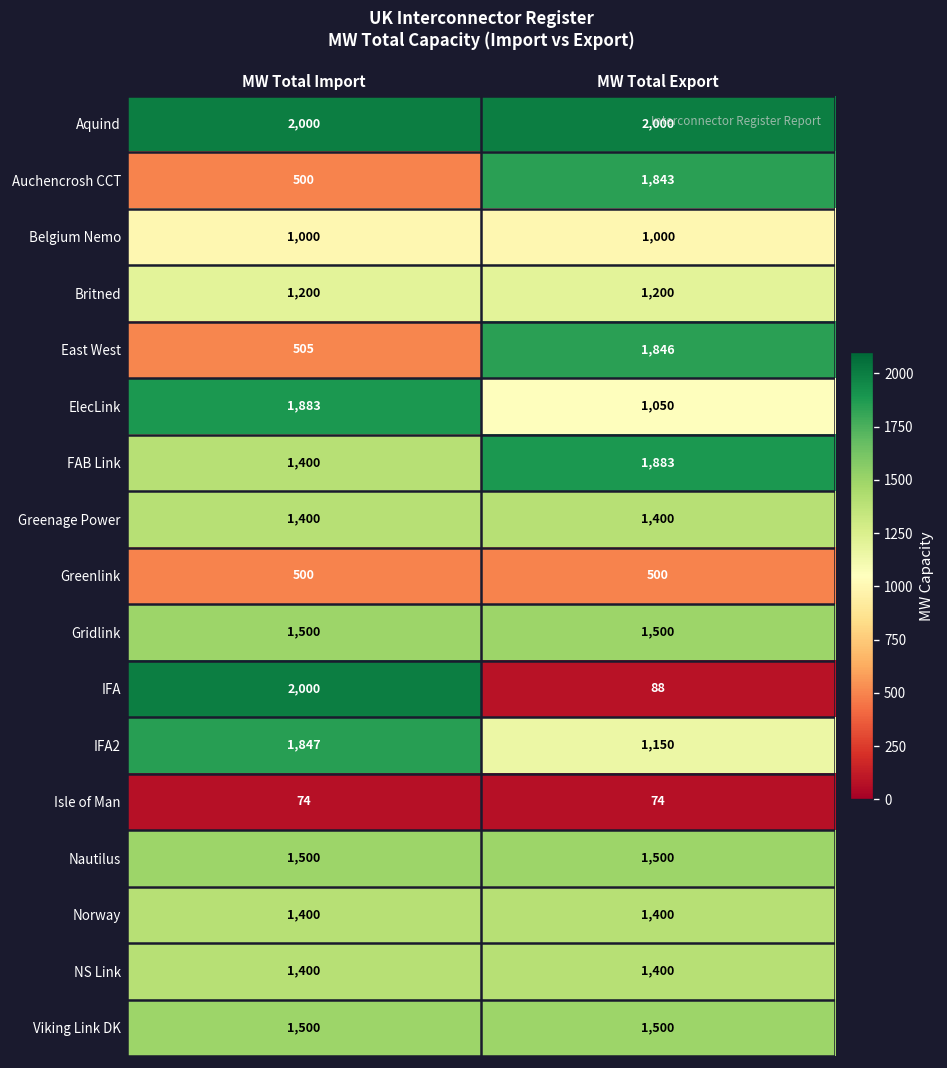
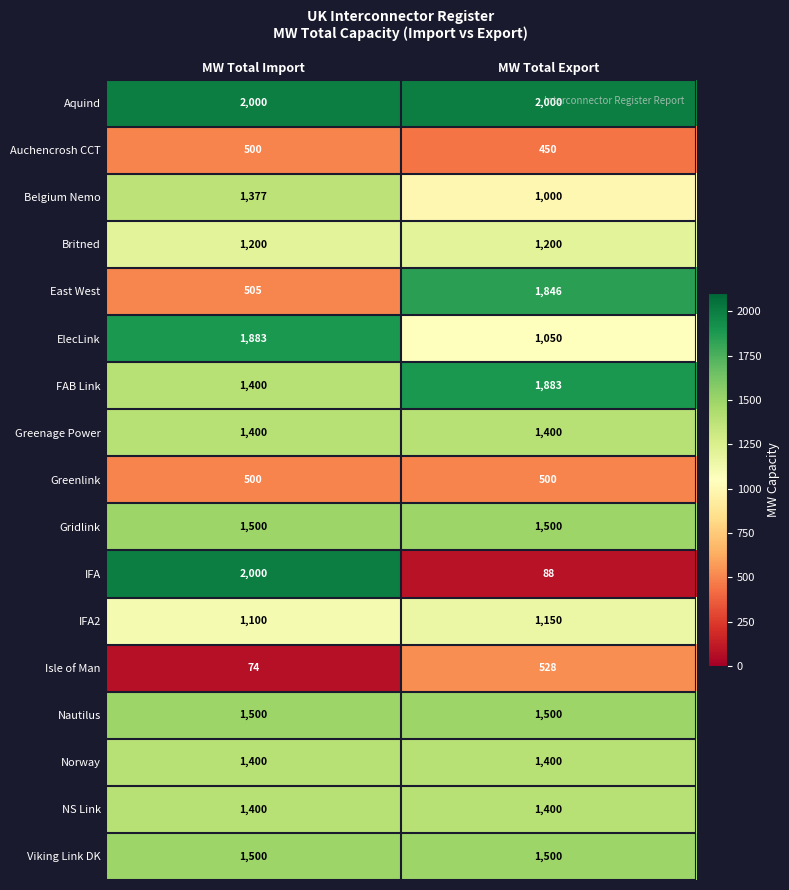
  {
    "Aquind": {
      "MW Total Import": "2,000"
    },
    "Auchencrosh CCT": {
      "MW Total Import": "500",
-     "MW Total Export": "1,843"
+     "MW Total Export": "450"
    },
    "Belgium Nemo": {
-     "MW Total Import": "1,000",
+     "MW Total Import": "1,377",
      "MW Total Export": "1,000"
    },
    "Britned": {
      "MW Total Import": "1,200",
      "MW Total Export": "1,200"
    },
    "East West": {
      "MW Total Import": "505",
      "MW Total Export": "1,846"
    },
    "ElecLink": {
      "MW Total Import": "1,883",
      "MW Total Export": "1,050"
    },
    "FAB Link": {
      "MW Total Import": "1,400",
      "MW Total Export": "1,883"
    },
    "Greenage Power": {
      "MW Total Import": "1,400",
      "MW Total Export": "1,400"
    },
    "Greenlink": {
      "MW Total Import": "500",
      "MW Total Export": "500"
    },
    "Gridlink": {
      "MW Total Import": "1,500",
      "MW Total Export": "1,500"
    },
    "IFA": {
      "MW Total Import": "2,000",
      "MW Total Export": "88"
    },
    "IFA2": {
-     "MW Total Import": "1,847",
+     "MW Total Import": "1,100",
      "MW Total Export": "1,150"
    },
    "Isle of Man": {
      "MW Total Import": "74",
-     "MW Total Export": "74"
+     "MW Total Export": "528"
    },
    "Nautilus": {
      "MW Total Import": "1,500",
      "MW Total Export": "1,500"
    },
    "Norway": {
      "MW Total Import": "1,400",
      "MW Total Export": "1,400"
    },
    "NS Link": {
      "MW Total Import": "1,400",
      "MW Total Export": "1,400"
    },
    "Viking Link DK": {
      "MW Total Import": "1,500",
      "MW Total Export": "1,500"
    }
  }
